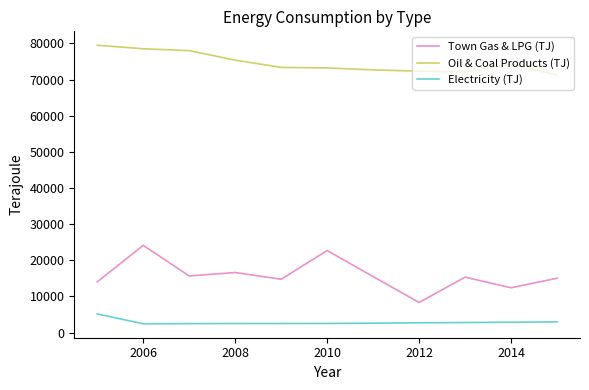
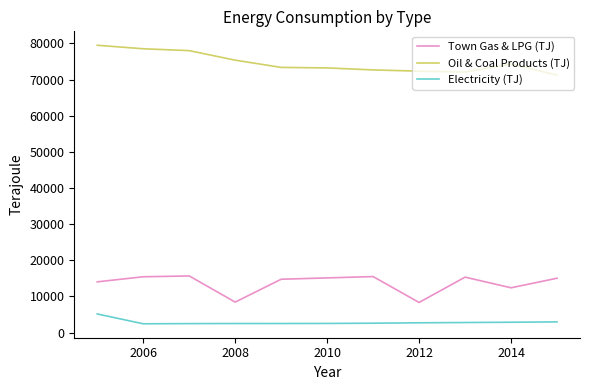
  {
    "Town Gas & LPG (TJ)": {
-     "2006": 24000,
-     "2008": 17000,
-     "2010": 23000,
+     "2006": 15000,
+     "2008": 8000,
+     "2010": 15000,
      "2012": 8000,
      "2014": 12000
    },
    "Oil & Coal Products (TJ)": {
      "2006": 79000,
      "2008": 75000,
      "2010": 73000
    },
    "Electricity (TJ)": {
      "2006": 2000,
      "2008": 3000,
      "2010": 3000,
      "2012": 3000,
      "2014": 3000
    }
  }
